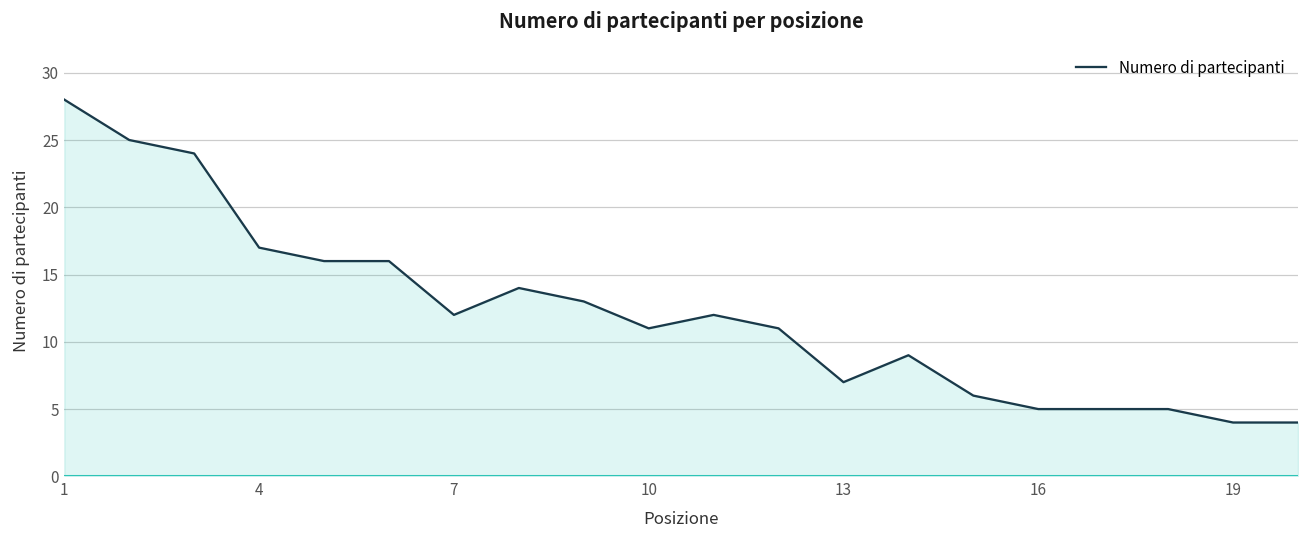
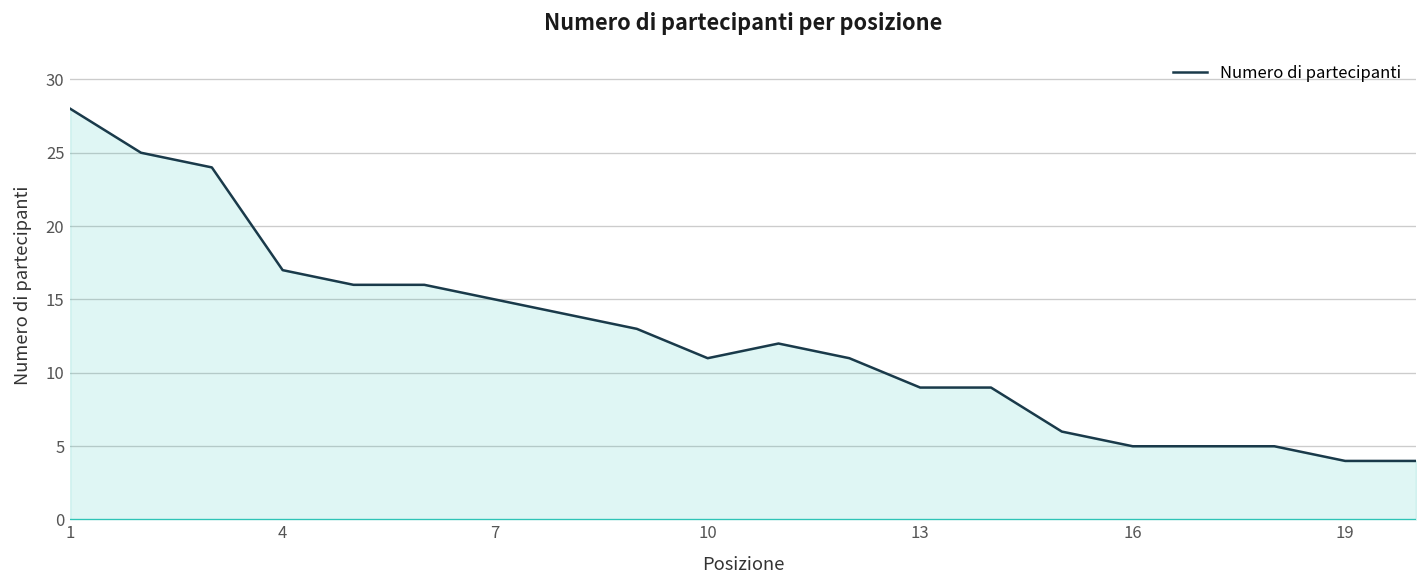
  {
    "1": 28,
    "4": 17,
-   "7": 12,
+   "7": 15,
    "10": 11,
-   "13": 7,
+   "13": 9,
    "16": 5,
    "19": 4
  }
